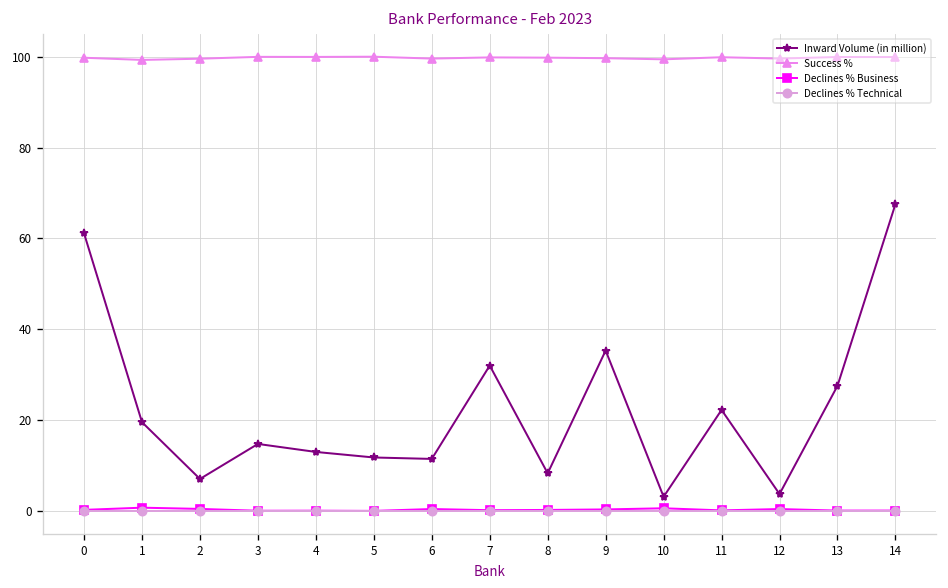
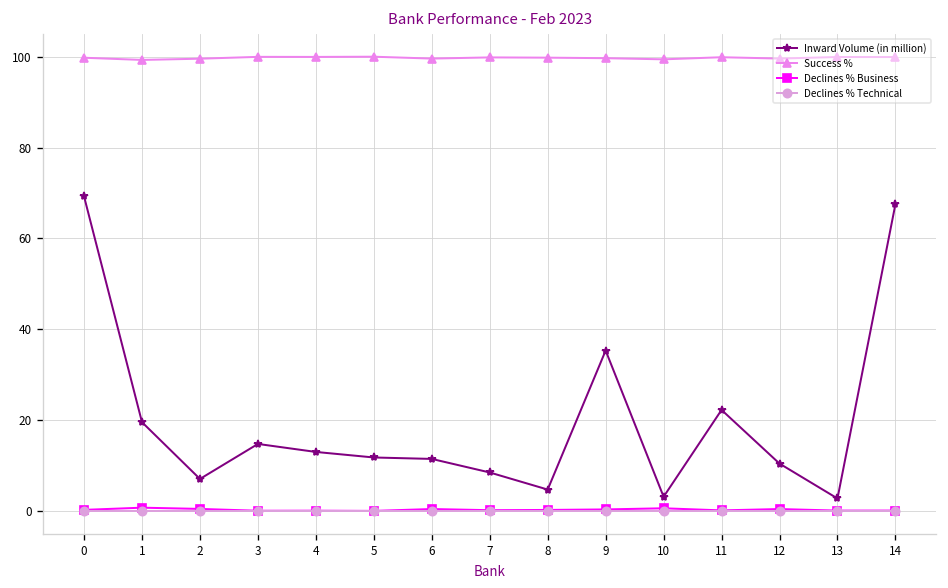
  {
    "Inward Volume (in million)": {
-     "0": 61,
+     "0": 69,
      "1": 20,
      "2": 7,
      "3": 15,
      "4": 13,
      "5": 12,
      "6": 11,
-     "7": 32,
-     "8": 8,
+     "7": 8,
+     "8": 5,
      "9": 35,
      "10": 3,
      "11": 22,
-     "12": 4,
-     "13": 28,
+     "12": 10,
+     "13": 3,
      "14": 68
    },
    "Declines % Business": {
      "1": 1
    }
  }
